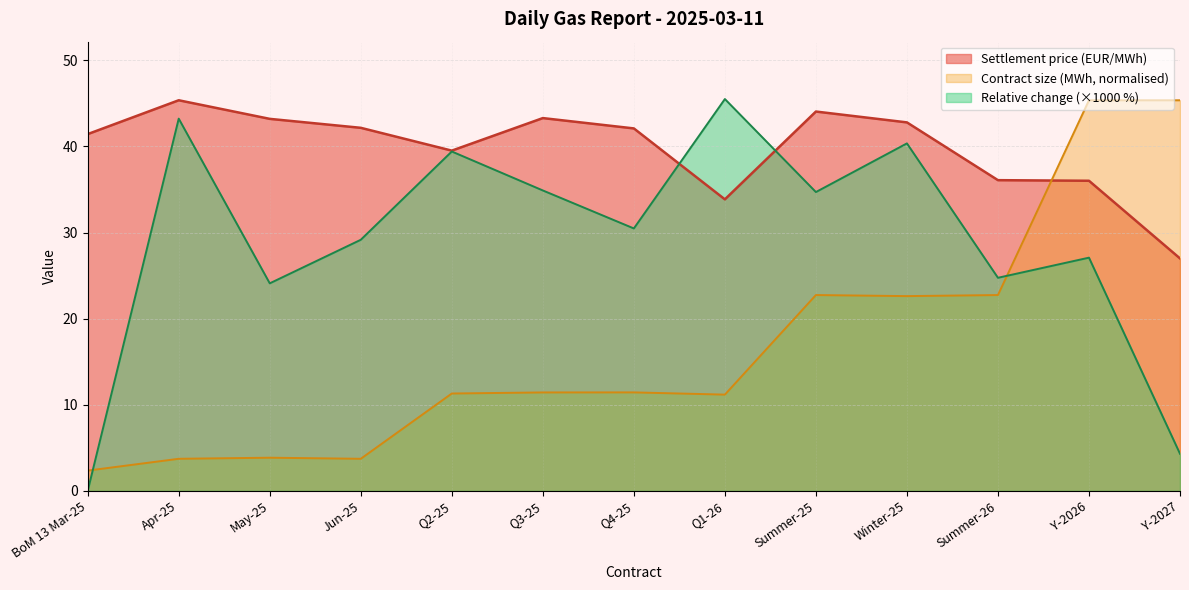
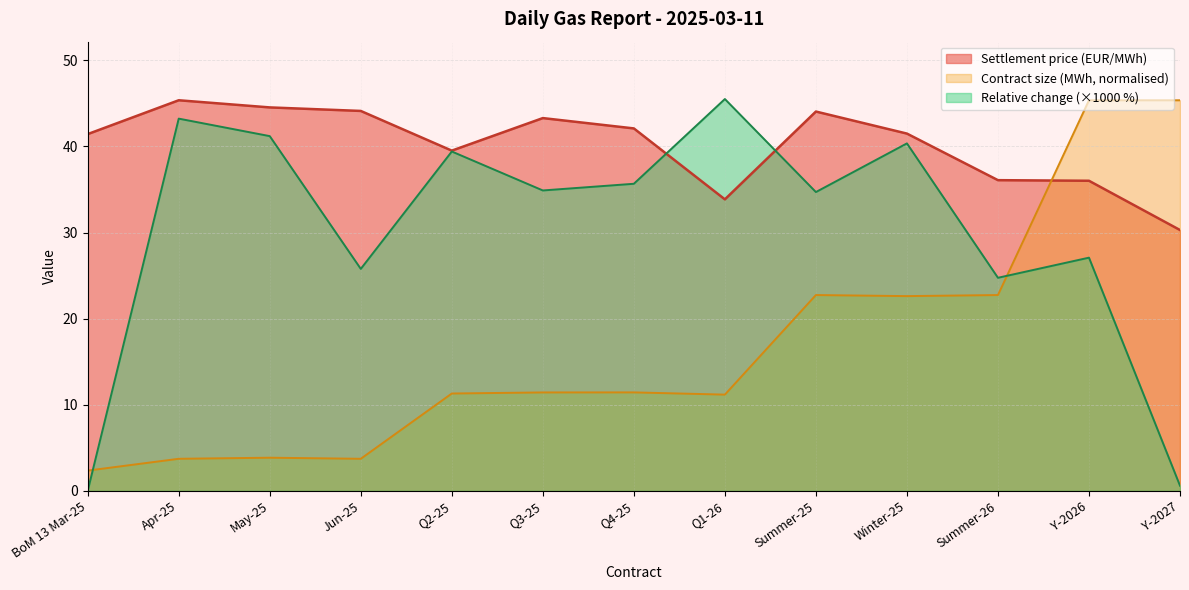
  {
    "Settlement price (EUR/MWh)": {
      "BoM 13 Mar-25": 41,
      "Apr-25": 45,
-     "May-25": 43,
-     "Jun-25": 42,
+     "May-25": 45,
+     "Jun-25": 44,
      "Q3-25": 43,
      "Q4-25": 42,
      "Q1-26": 34,
      "Summer-25": 44,
-     "Winter-25": 43,
+     "Winter-25": 42,
      "Summer-26": 36,
      "Y-2026": 36,
-     "Y-2027": 27
+     "Y-2027": 30
    },
    "Contract size (MWh, normalised)": {
      "BoM 13 Mar-25": 2,
      "Apr-25": 4,
      "May-25": 4,
      "Jun-25": 4,
      "Q2-25": 11,
      "Q3-25": 11,
      "Q4-25": 11,
      "Q1-26": 11,
      "Summer-25": 23,
      "Winter-25": 23,
      "Summer-26": 23,
      "Y-2027": 45
    },
    "Relative change (×1000 %)": {
      "BoM 13 Mar-25": 0,
      "Apr-25": 43,
-     "May-25": 24,
-     "Jun-25": 29,
+     "May-25": 41,
+     "Jun-25": 26,
      "Q3-25": 35,
-     "Q4-25": 30,
+     "Q4-25": 36,
      "Q1-26": 46,
      "Summer-25": 35,
      "Winter-25": 40,
      "Summer-26": 25,
      "Y-2026": 27,
-     "Y-2027": 4
+     "Y-2027": 1
    }
  }
